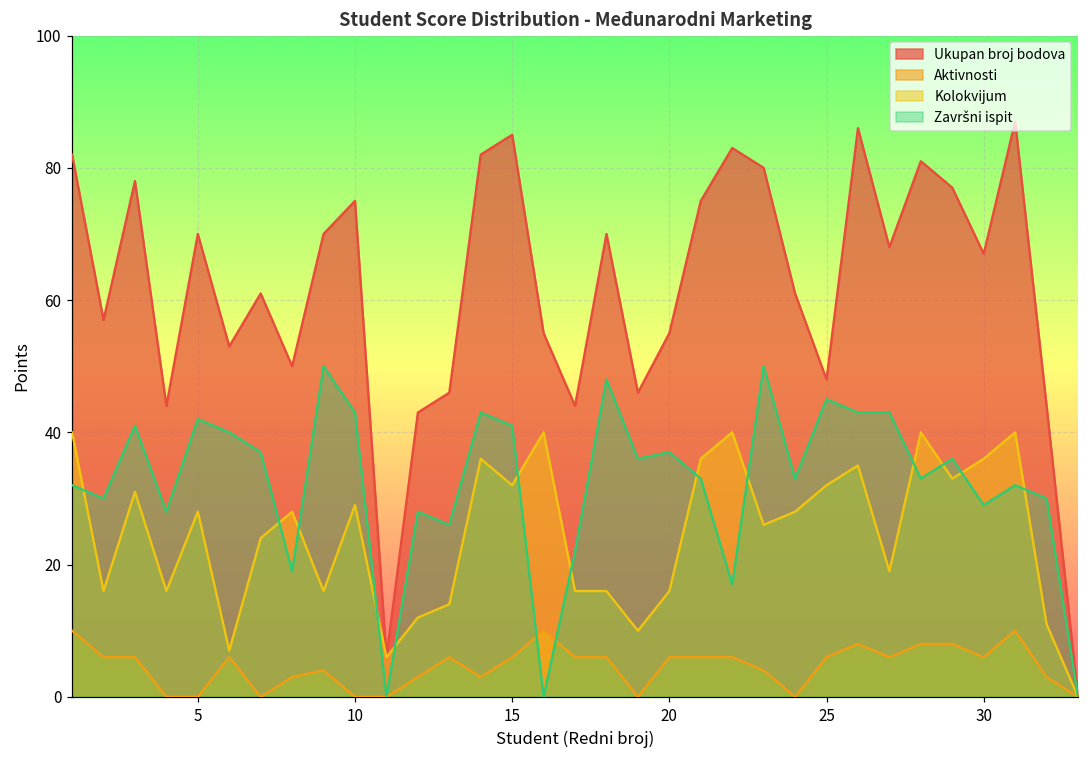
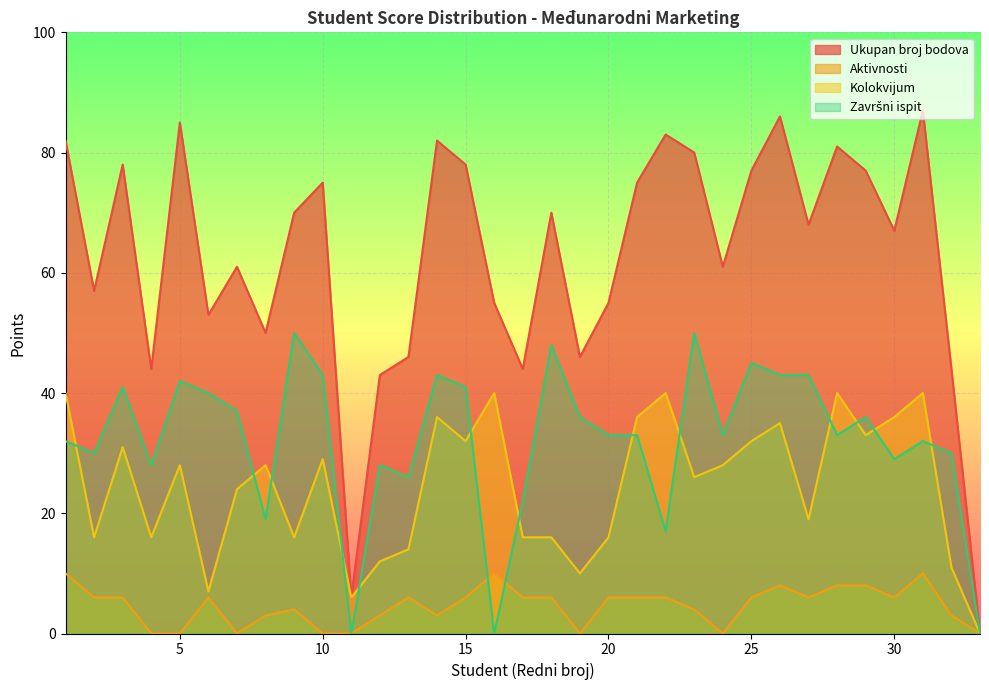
  {
    "Ukupan broj bodova": {
-     "5": 70,
+     "5": 85,
      "10": 75,
-     "15": 85,
+     "15": 78,
      "20": 55,
-     "25": 48,
+     "25": 77,
      "30": 67
    },
    "Završni ispit": {
      "5": 42,
      "10": 43,
      "15": 41,
-     "20": 37,
+     "20": 33,
      "25": 45,
      "30": 29
    }
  }
